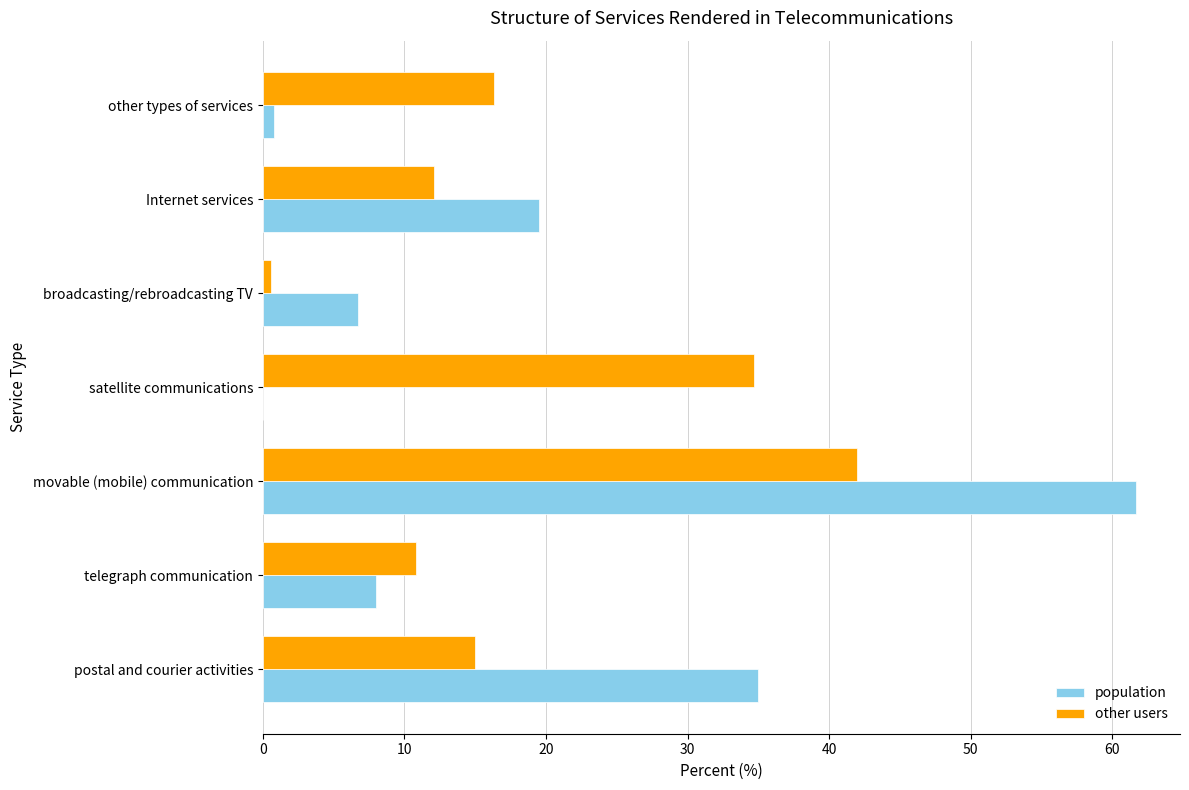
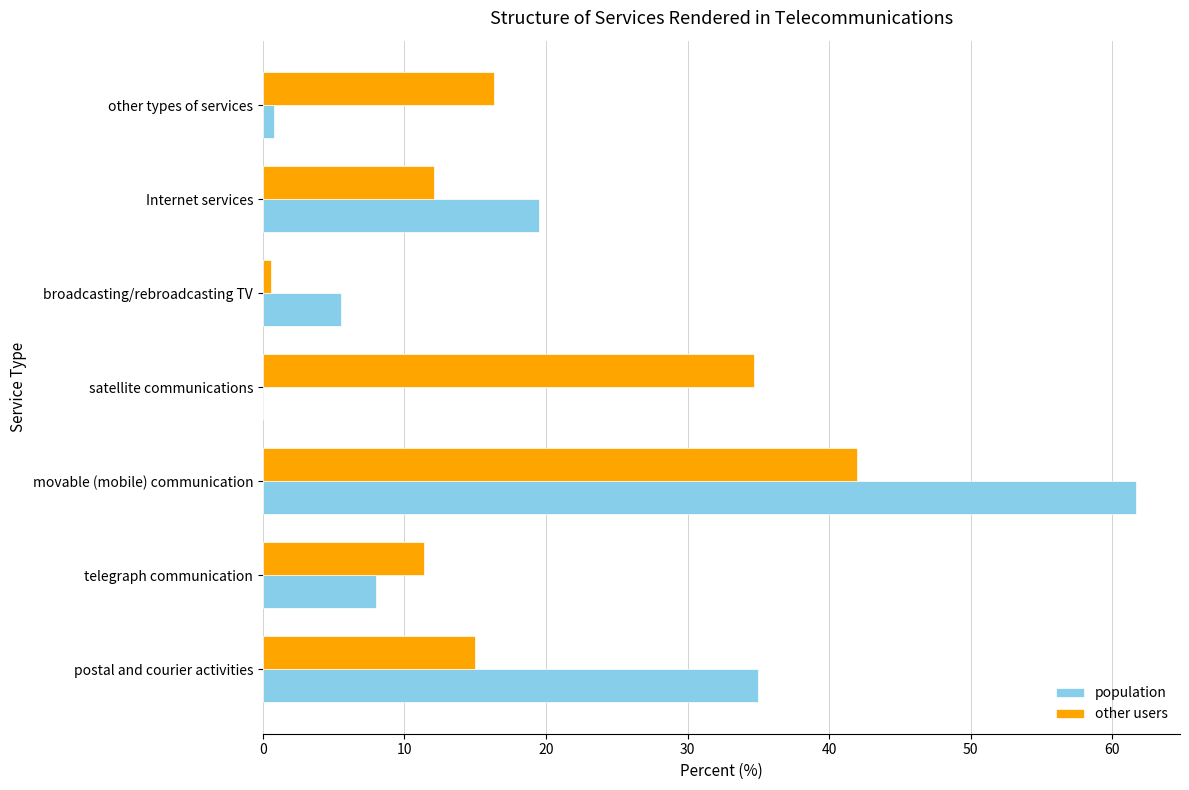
  {
    "population": {
      "other types of services": 0.8,
      "Internet services": 19.5,
-     "broadcasting/rebroadcasting TV": 6.7,
+     "broadcasting/rebroadcasting TV": 5.5,
      "satellite communications": 0.0,
      "movable (mobile) communication": 61.7,
      "telegraph communication": 8.0,
      "postal and courier activities": 35.0
    },
    "other users": {
      "other types of services": 16.3,
      "Internet services": 12.1,
      "broadcasting/rebroadcasting TV": 0.6,
      "satellite communications": 34.7,
      "movable (mobile) communication": 42.0,
-     "telegraph communication": 10.8,
+     "telegraph communication": 11.4,
      "postal and courier activities": 15.0
    }
  }
